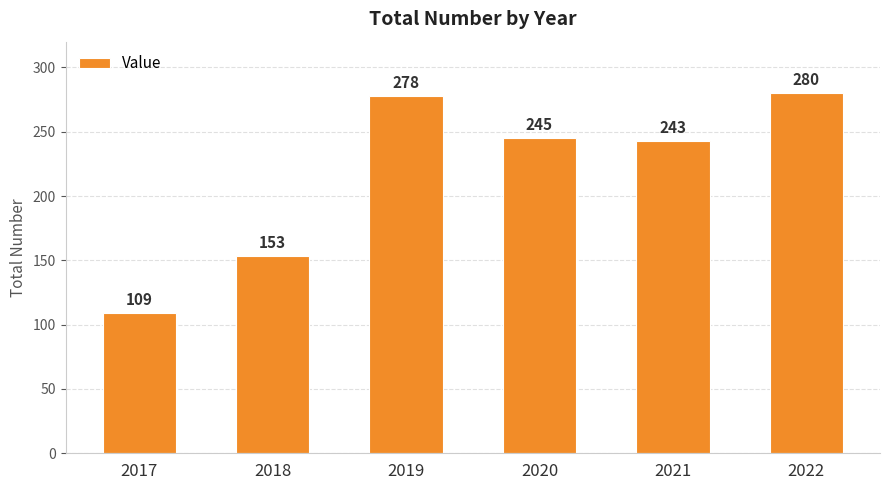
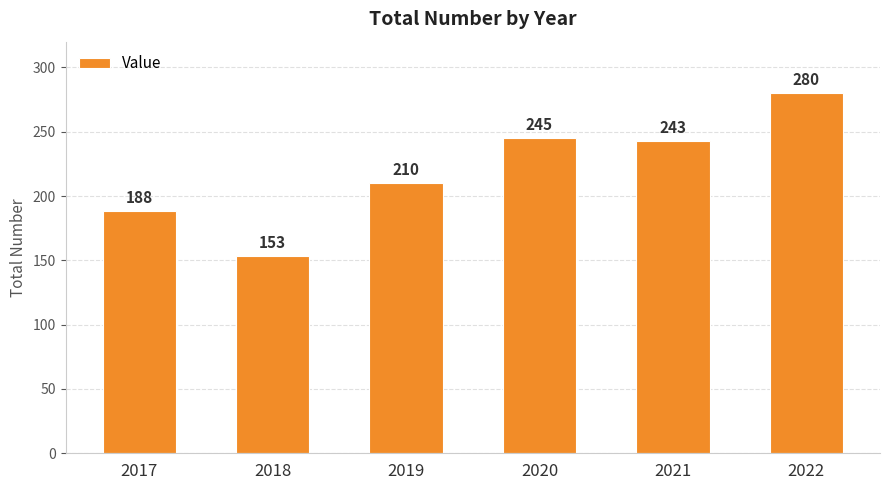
  {
-   "2017": 109,
+   "2017": 188,
    "2018": 153,
-   "2019": 278,
+   "2019": 210,
    "2020": 245,
    "2021": 243,
    "2022": 280
  }
